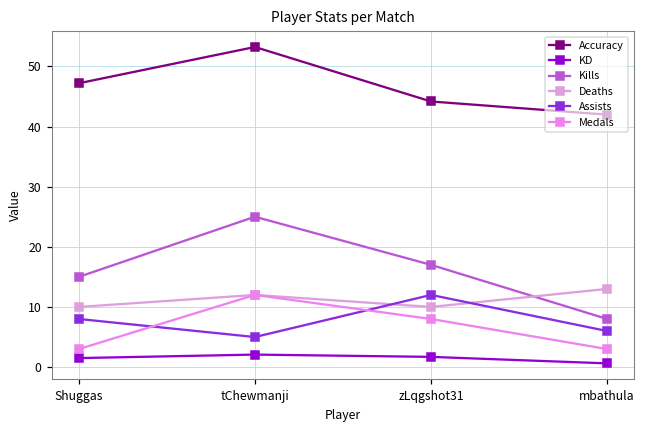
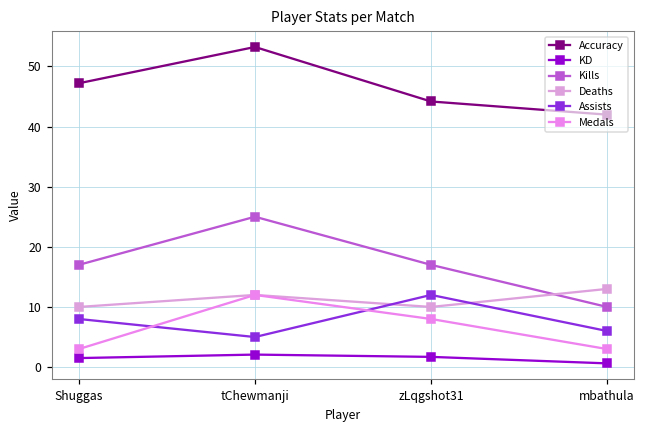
  {
    "Accuracy": {
      "Shuggas": 47,
      "tChewmanji": 53,
      "zLqgshot31": 44
    },
    "Kills": {
-     "Shuggas": 15,
+     "Shuggas": 17,
      "tChewmanji": 25,
      "zLqgshot31": 17,
-     "mbathula": 8
+     "mbathula": 10
    }
  }
